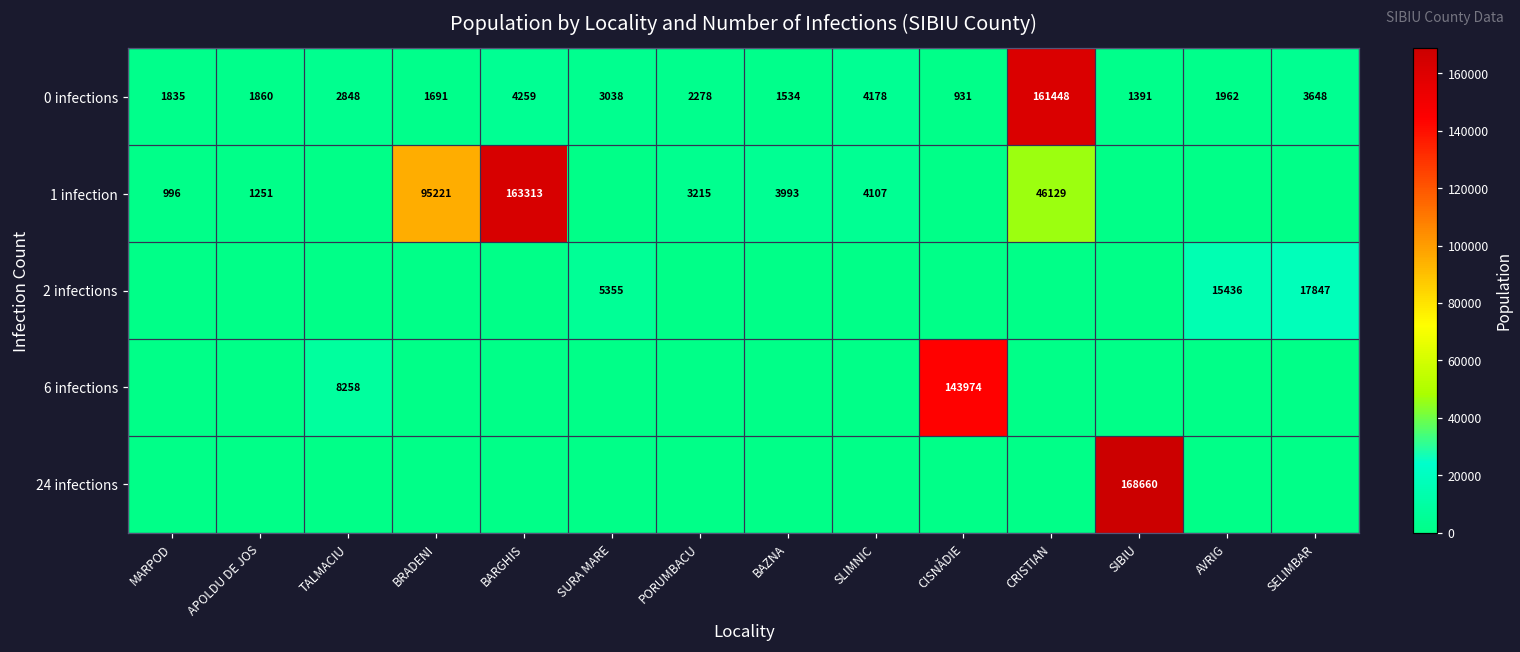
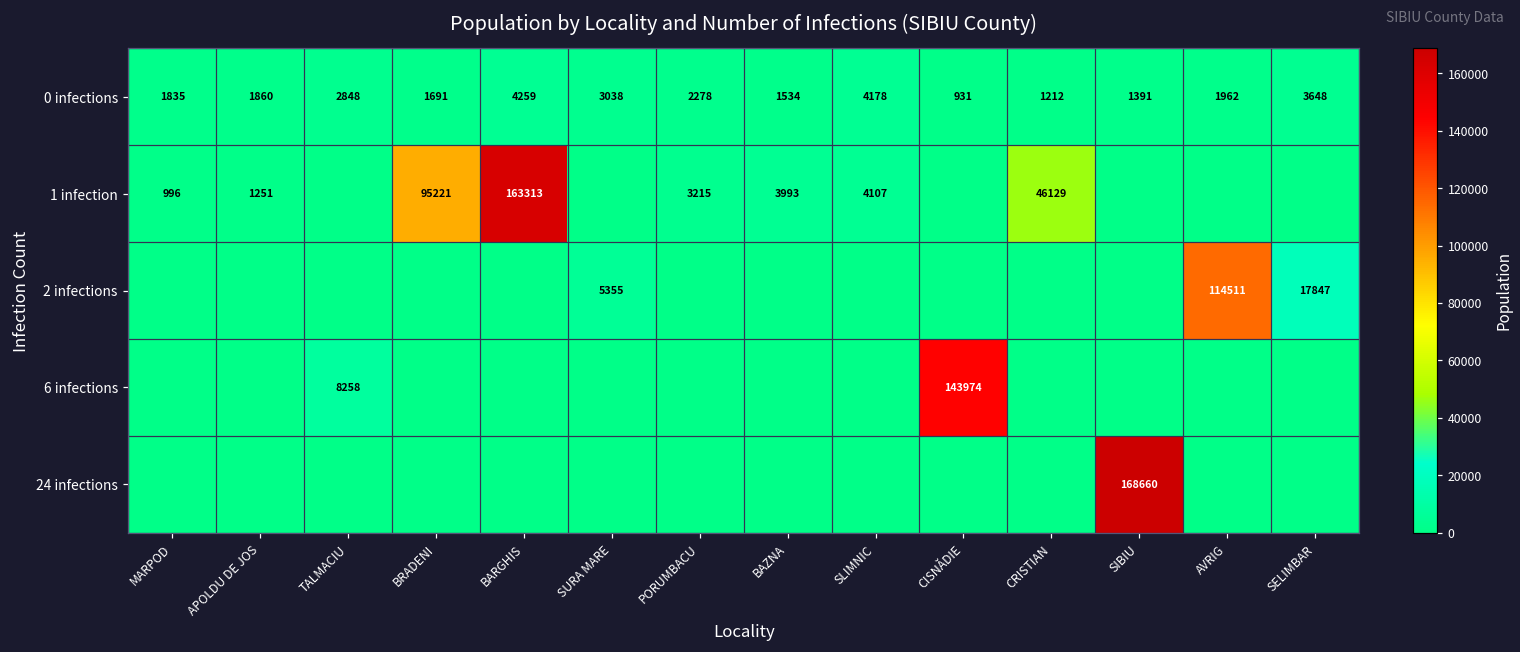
  {
    "0 infections": {
      "MARPOD": 1835,
      "APOLDU DE JOS": 1860,
      "TALMACIU": 2848,
      "BRADENI": 1691,
      "BARGHIS": 4259,
      "SURA MARE": 3038,
      "PORUMBACU": 2278,
      "BAZNA": 1534,
      "SLIMNIC": 4178,
      "CISNĂDIE": 931,
-     "CRISTIAN": 161448,
+     "CRISTIAN": 1212,
      "SIBIU": 1391,
      "AVRIG": 1962,
      "SELIMBAR": 3648
    },
    "1 infection": {
      "MARPOD": 996,
      "APOLDU DE JOS": 1251,
      "BRADENI": 95221,
      "BARGHIS": 163313,
      "PORUMBACU": 3215,
      "BAZNA": 3993,
      "SLIMNIC": 4107,
      "CRISTIAN": 46129
    },
    "2 infections": {
      "SURA MARE": 5355,
-     "AVRIG": 15436,
+     "AVRIG": 114511,
      "SELIMBAR": 17847
    },
    "6 infections": {
      "TALMACIU": 8258,
      "CISNĂDIE": 143974
    },
    "24 infections": {
      "SIBIU": 168660
    }
  }
